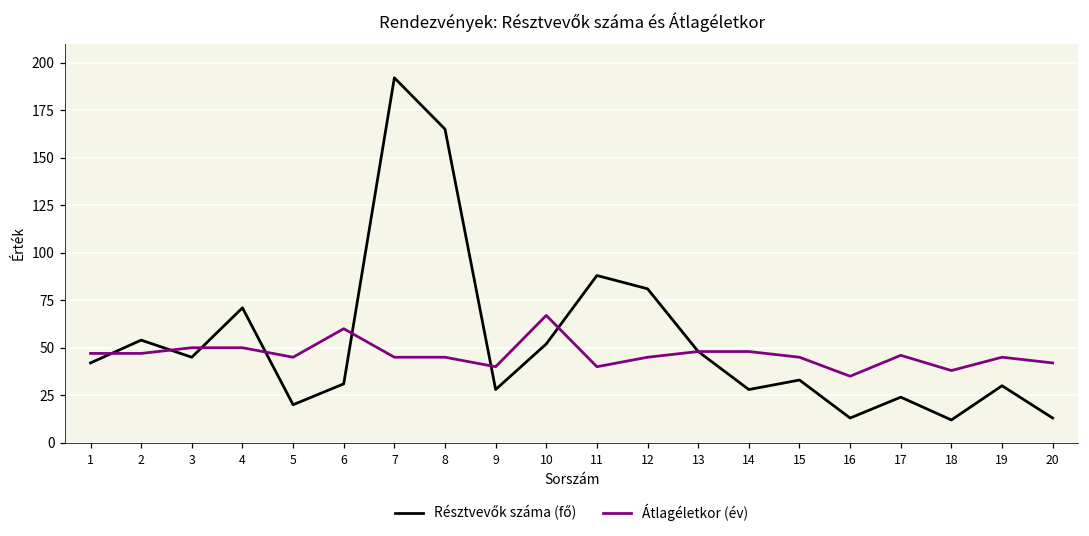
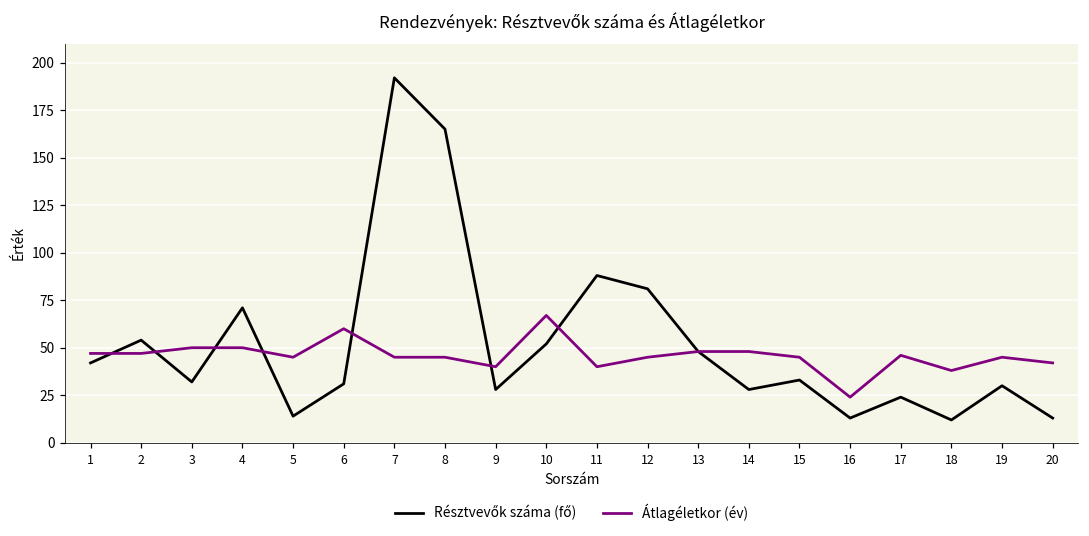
  {
    "Résztvevők száma (fő)": {
      "1": 42,
      "2": 54,
-     "3": 45,
+     "3": 32,
      "4": 71,
-     "5": 20,
+     "5": 14,
      "6": 31,
      "7": 192,
      "8": 165,
      "9": 28,
      "10": 52,
      "11": 88,
      "12": 81,
      "14": 28,
      "15": 33,
      "16": 13,
      "17": 24,
      "18": 12,
      "19": 30,
      "20": 13
    },
    "Átlagéletkor (év)": {
      "1": 47,
      "2": 47,
      "3": 50,
      "4": 50,
      "5": 45,
      "6": 60,
      "7": 45,
      "8": 45,
      "9": 40,
      "10": 67,
      "11": 40,
      "12": 45,
      "14": 48,
      "15": 45,
-     "16": 35,
+     "16": 24,
      "17": 46,
      "18": 38,
      "19": 45,
      "20": 42
    }
  }
